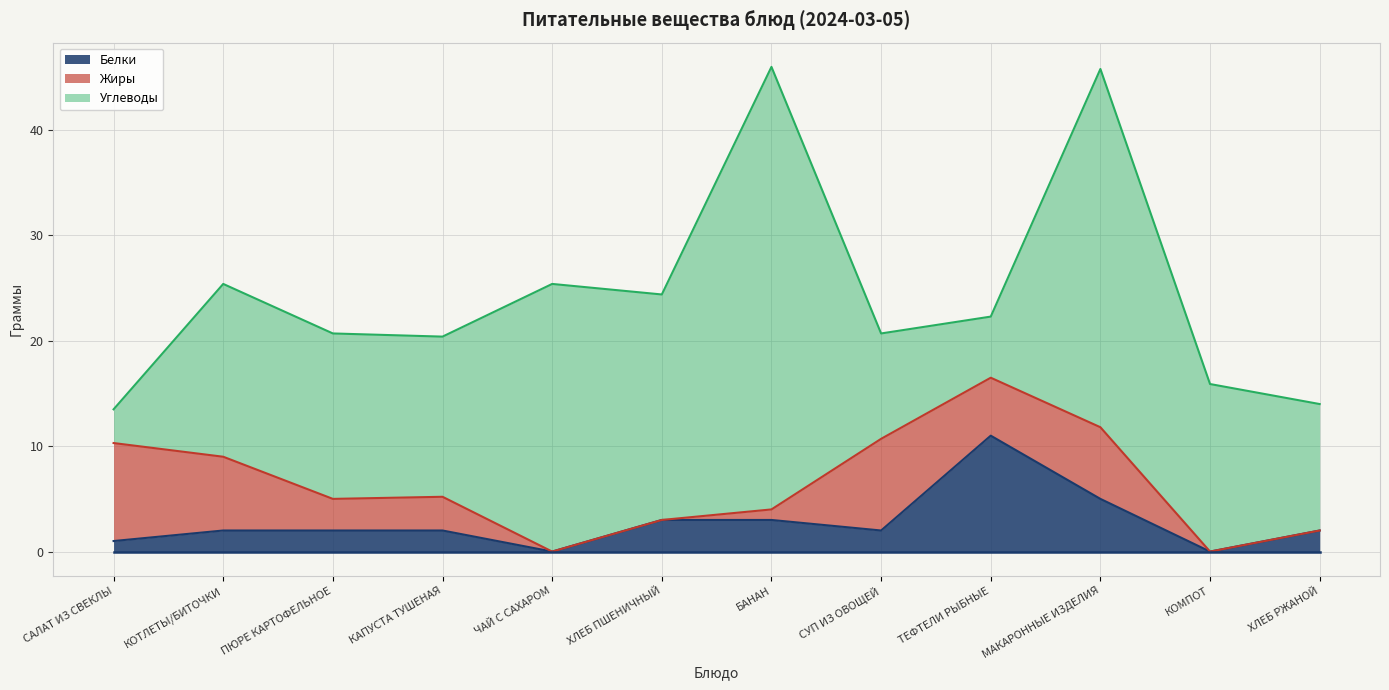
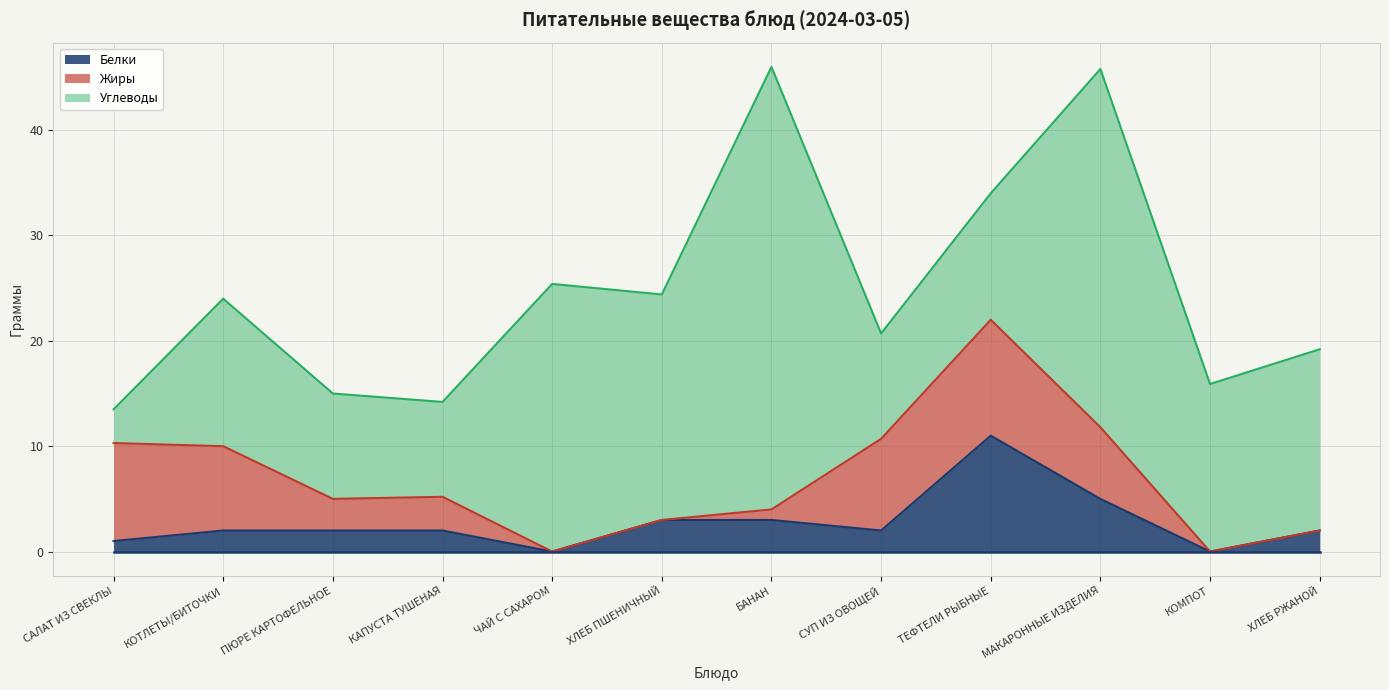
  {
    "Жиры": {
      "САЛАТ ИЗ СВЕКЛЫ": 9.3,
-     "КОТЛЕТЫ/БИТОЧКИ": 7,
+     "КОТЛЕТЫ/БИТОЧКИ": 8,
      "ПЮРЕ КАРТОФЕЛЬНОЕ": 3.0,
      "КАПУСТА ТУШЕНАЯ": 3.2,
      "БАНАН": 1.0,
      "СУП ИЗ ОВОЩЕЙ": 8.7,
-     "ТЕФТЕЛИ РЫБНЫЕ": 5.5,
+     "ТЕФТЕЛИ РЫБНЫЕ": 11.0,
      "МАКАРОННЫЕ ИЗДЕЛИЯ": 6.8
    },
    "Углеводы": {
      "САЛАТ ИЗ СВЕКЛЫ": 3.2,
-     "КОТЛЕТЫ/БИТОЧКИ": 16.4,
-     "ПЮРЕ КАРТОФЕЛЬНОЕ": 15.7,
-     "КАПУСТА ТУШЕНАЯ": 15.2,
+     "КОТЛЕТЫ/БИТОЧКИ": 14.0,
+     "ПЮРЕ КАРТОФЕЛЬНОЕ": 10.0,
+     "КАПУСТА ТУШЕНАЯ": 9.0,
      "ЧАЙ С САХАРОМ": 25.4,
      "ХЛЕБ ПШЕНИЧНЫЙ": 21.4,
      "БАНАН": 42.0,
      "СУП ИЗ ОВОЩЕЙ": 10.0,
-     "ТЕФТЕЛИ РЫБНЫЕ": 5.8,
+     "ТЕФТЕЛИ РЫБНЫЕ": 12.0,
      "МАКАРОННЫЕ ИЗДЕЛИЯ": 34.0,
      "КОМПОТ": 15.9,
-     "ХЛЕБ РЖАНОЙ": 12.0
+     "ХЛЕБ РЖАНОЙ": 17.2
    }
  }
